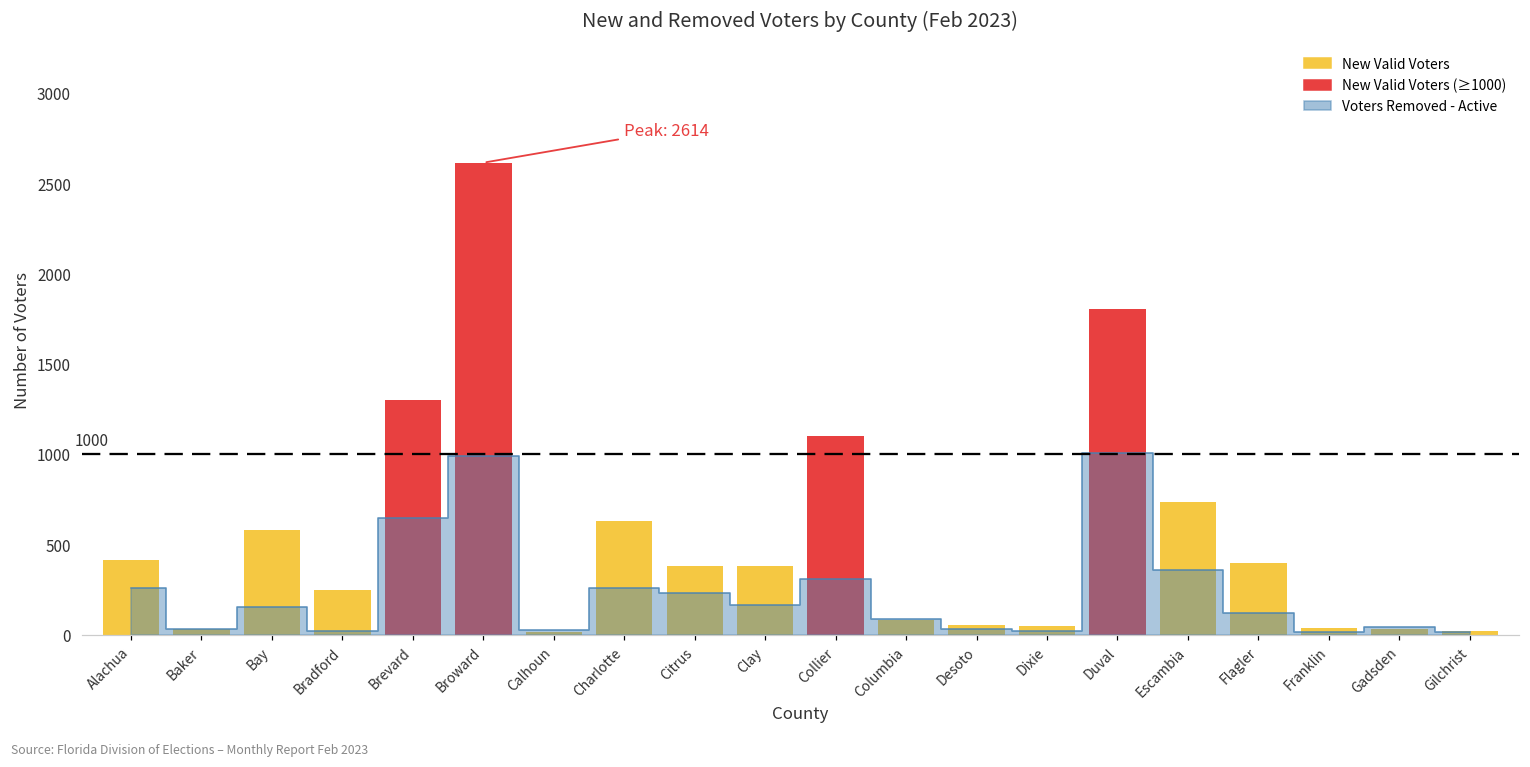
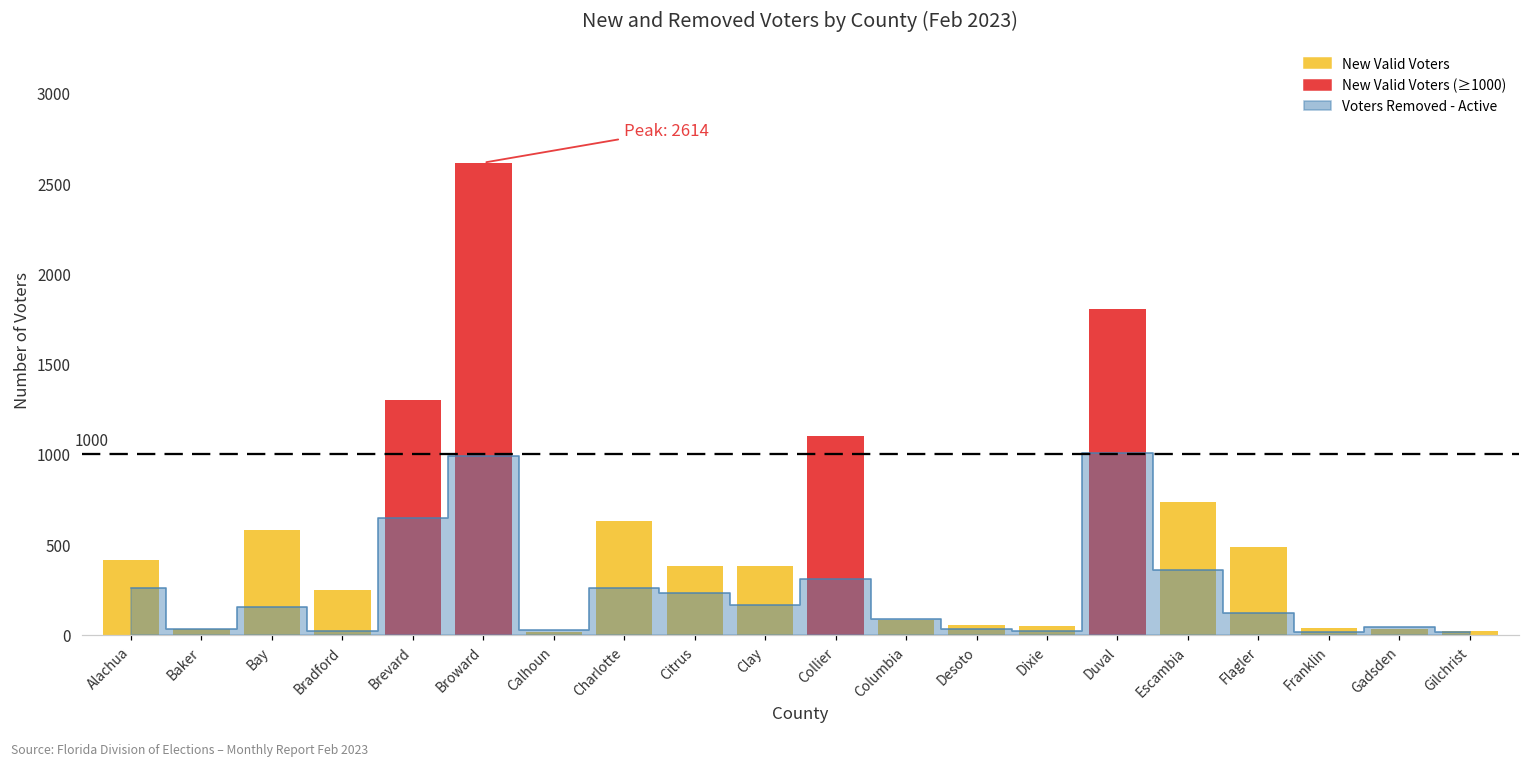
  {
    "New Valid Voters": {
      "Alachua": 410,
      "Baker": 30,
      "Bay": 580,
      "Bradford": 250,
      "Brevard": 1300,
      "Charlotte": 630,
      "Citrus": 380,
      "Clay": 380,
      "Collier": 1100,
      "Columbia": 80,
      "Desoto": 60,
      "Dixie": 50,
      "Duval": 1800,
      "Escambia": 740,
-     "Flagler": 400,
+     "Flagler": 490,
      "Franklin": 40,
      "Gadsden": 30,
      "Gilchrist": 20
    }
  }
